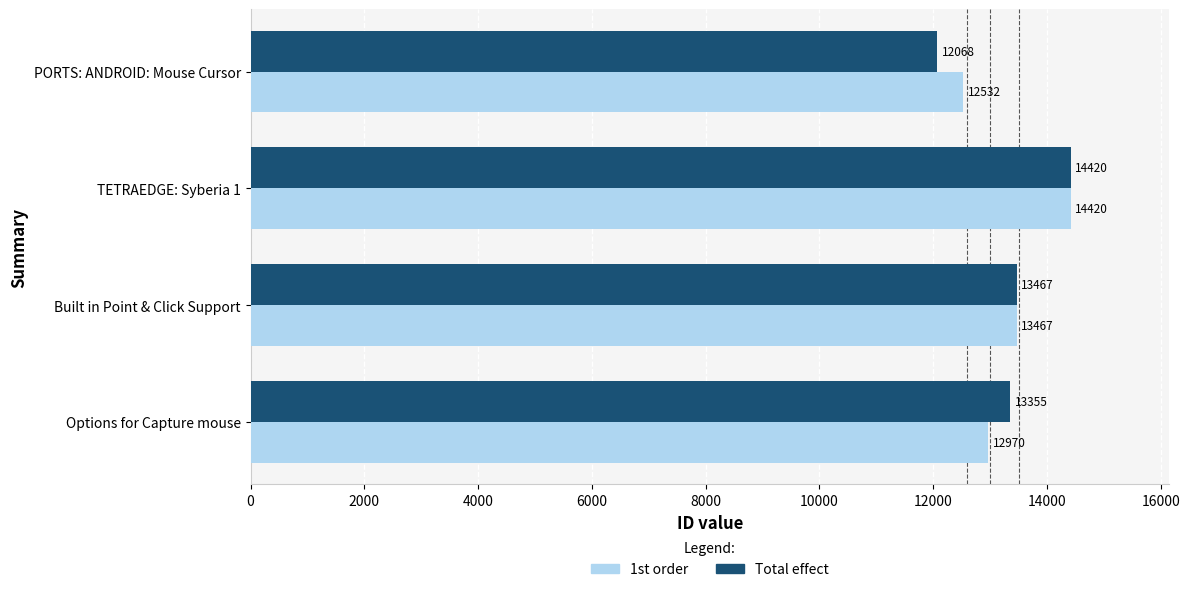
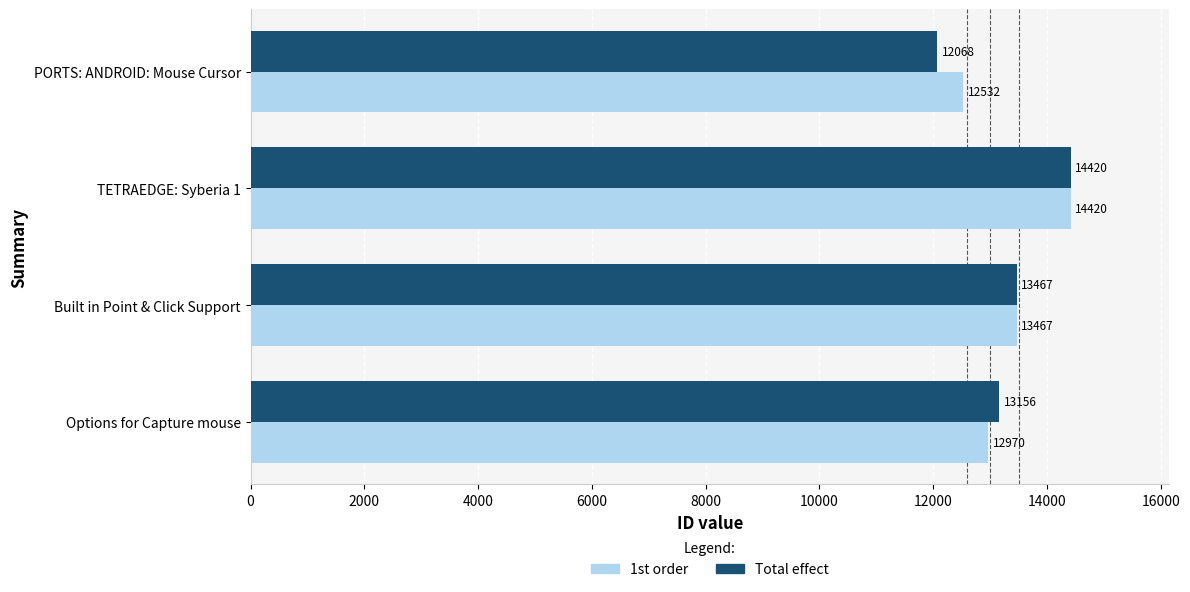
  {
    "Total effect": {
      "PORTS: ANDROID: Mouse Cursor": 12068,
      "TETRAEDGE: Syberia 1": 14420,
      "Built in Point & Click Support": 13467,
-     "Options for Capture mouse": 13355
+     "Options for Capture mouse": 13156
    },
    "1st order": {
      "PORTS: ANDROID: Mouse Cursor": 12532,
      "TETRAEDGE: Syberia 1": 14420,
      "Built in Point & Click Support": 13467,
      "Options for Capture mouse": 12970
    }
  }
